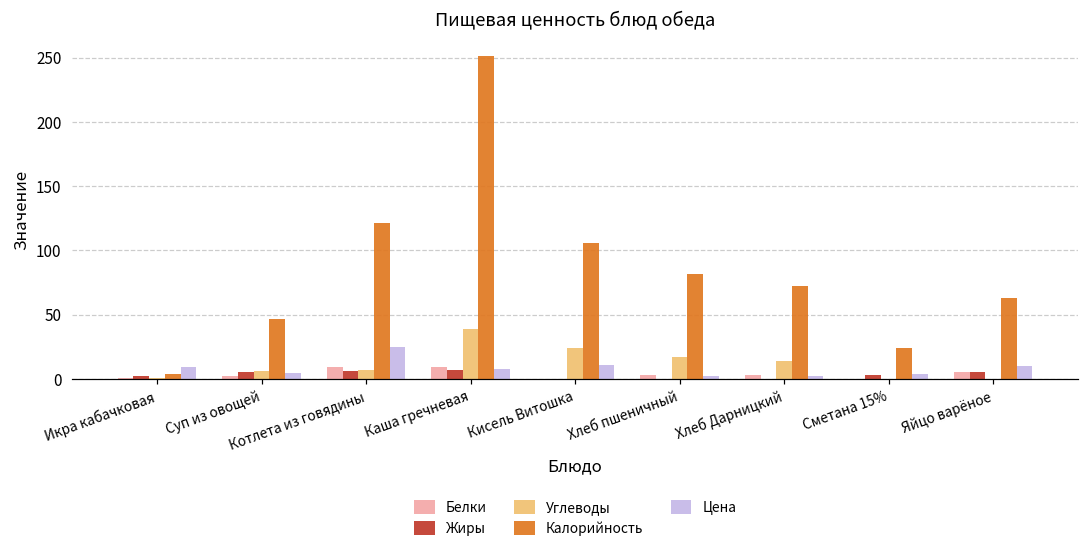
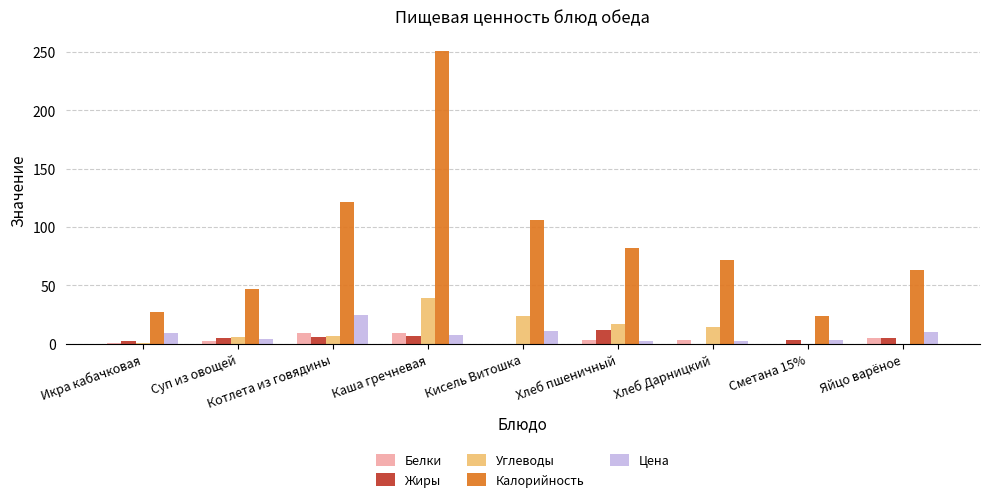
  {
    "Белки": {
      "Котлета из говядины": 9,
      "Каша гречневая": 9,
      "Кисель Витошка": 0,
      "Хлеб пшеничный": 3,
      "Хлеб Дарницкий": 3,
      "Сметана 15%": 0,
      "Яйцо варёное": 5
    },
    "Жиры": {
      "Суп из овощей": 5,
      "Котлета из говядины": 6,
      "Каша гречневая": 7,
      "Кисель Витошка": 0,
-     "Хлеб пшеничный": 0,
+     "Хлеб пшеничный": 12,
      "Хлеб Дарницкий": 0,
      "Сметана 15%": 3,
      "Яйцо варёное": 5
    },
    "Углеводы": {
      "Суп из овощей": 6,
      "Котлета из говядины": 7,
      "Каша гречневая": 39,
      "Кисель Витошка": 24,
      "Хлеб пшеничный": 17,
      "Хлеб Дарницкий": 14,
      "Сметана 15%": 0,
      "Яйцо варёное": 0
    },
    "Калорийность": {
-     "Икра кабачковая": 4,
+     "Икра кабачковая": 27,
      "Суп из овощей": 47,
      "Котлета из говядины": 121,
      "Каша гречневая": 251,
      "Кисель Витошка": 106,
      "Хлеб пшеничный": 82,
      "Хлеб Дарницкий": 72,
      "Сметана 15%": 24,
      "Яйцо варёное": 63
    },
    "Цена": {
      "Икра кабачковая": 9,
      "Суп из овощей": 4,
      "Котлета из говядины": 25,
      "Каша гречневая": 8,
      "Кисель Витошка": 11,
      "Сметана 15%": 4,
      "Яйцо варёное": 10
    }
  }
